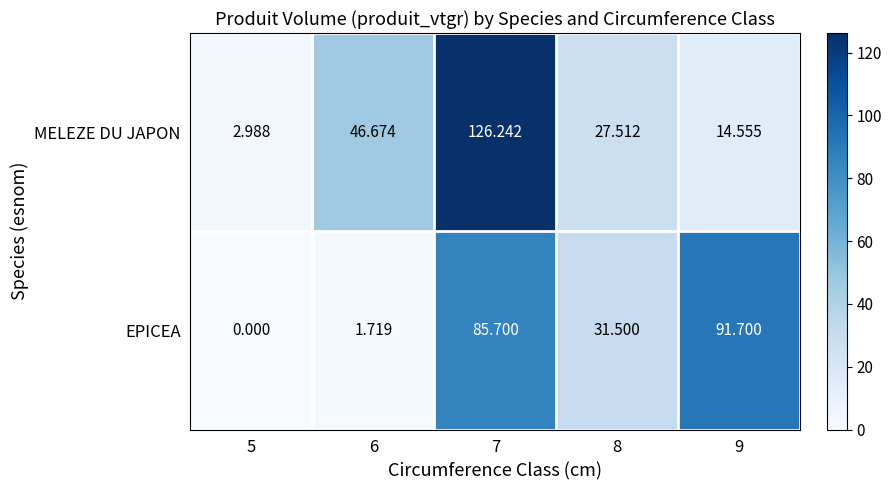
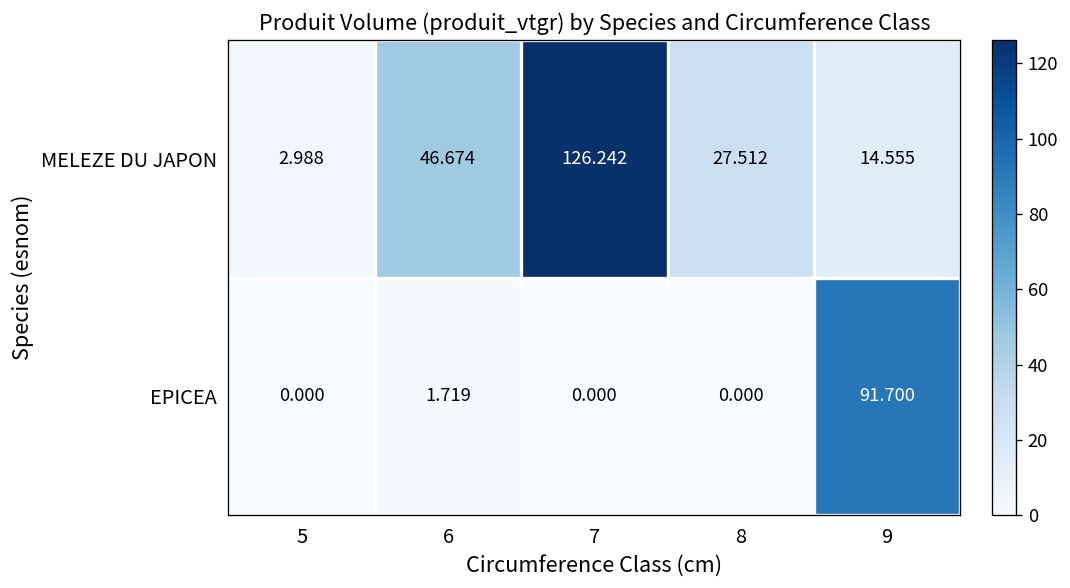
  {
    "MELEZE DU JAPON": {
      "5": 2.988,
      "6": 46.674,
      "7": 126.242,
      "8": 27.512,
      "9": 14.555
    },
    "EPICEA": {
      "5": 0.000,
      "6": 1.719,
-     "7": 85.700,
-     "8": 31.500,
+     "7": 0.000,
+     "8": 0.000,
      "9": 91.700
    }
  }
